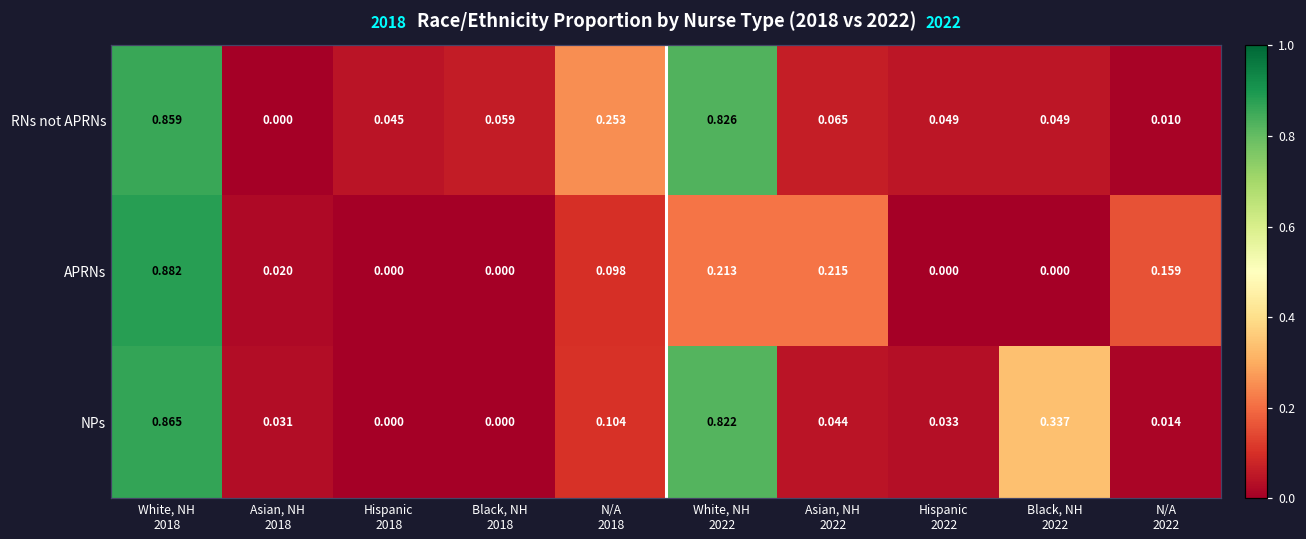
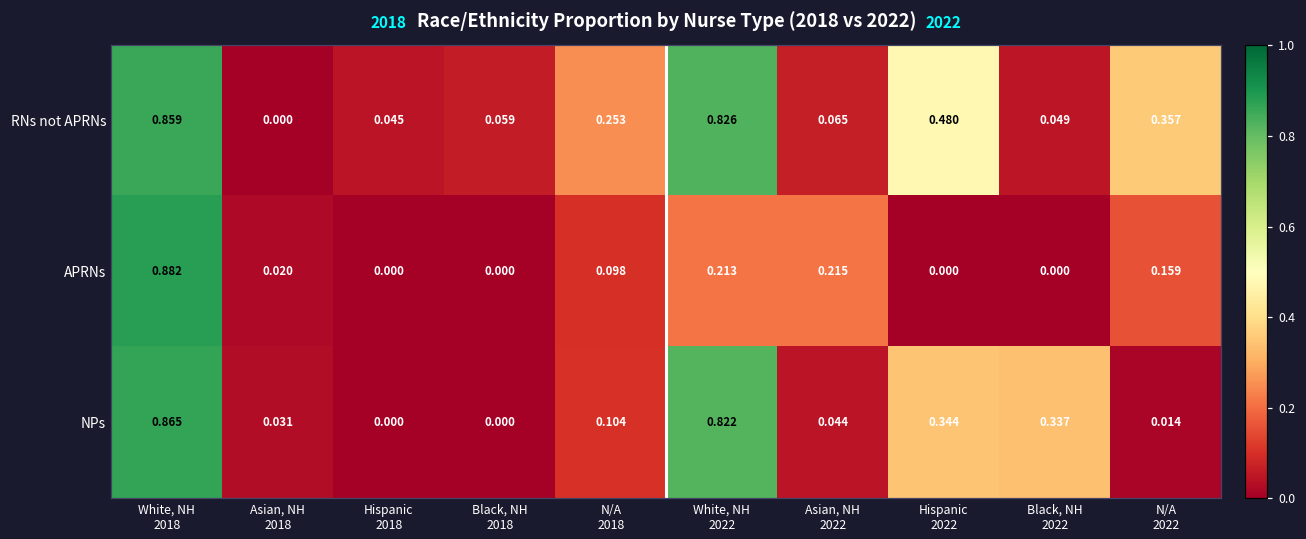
  {
    "RNs not APRNs": {
      "White, NH 2018": 0.859,
      "Asian, NH 2018": 0.000,
      "Hispanic 2018": 0.045,
      "Black, NH 2018": 0.059,
      "N/A 2018": 0.253,
      "White, NH 2022": 0.826,
      "Asian, NH 2022": 0.065,
-     "Hispanic 2022": 0.049,
+     "Hispanic 2022": 0.480,
      "Black, NH 2022": 0.049,
-     "N/A 2022": 0.010
+     "N/A 2022": 0.357
    },
    "APRNs": {
      "White, NH 2018": 0.882,
      "Asian, NH 2018": 0.020,
      "Hispanic 2018": 0.000,
      "Black, NH 2018": 0.000,
      "N/A 2018": 0.098,
      "White, NH 2022": 0.213,
      "Asian, NH 2022": 0.215,
      "Hispanic 2022": 0.000,
      "Black, NH 2022": 0.000,
      "N/A 2022": 0.159
    },
    "NPs": {
      "White, NH 2018": 0.865,
      "Asian, NH 2018": 0.031,
      "Hispanic 2018": 0.000,
      "Black, NH 2018": 0.000,
      "N/A 2018": 0.104,
      "White, NH 2022": 0.822,
      "Asian, NH 2022": 0.044,
-     "Hispanic 2022": 0.033,
+     "Hispanic 2022": 0.344,
      "Black, NH 2022": 0.337,
      "N/A 2022": 0.014
    }
  }
